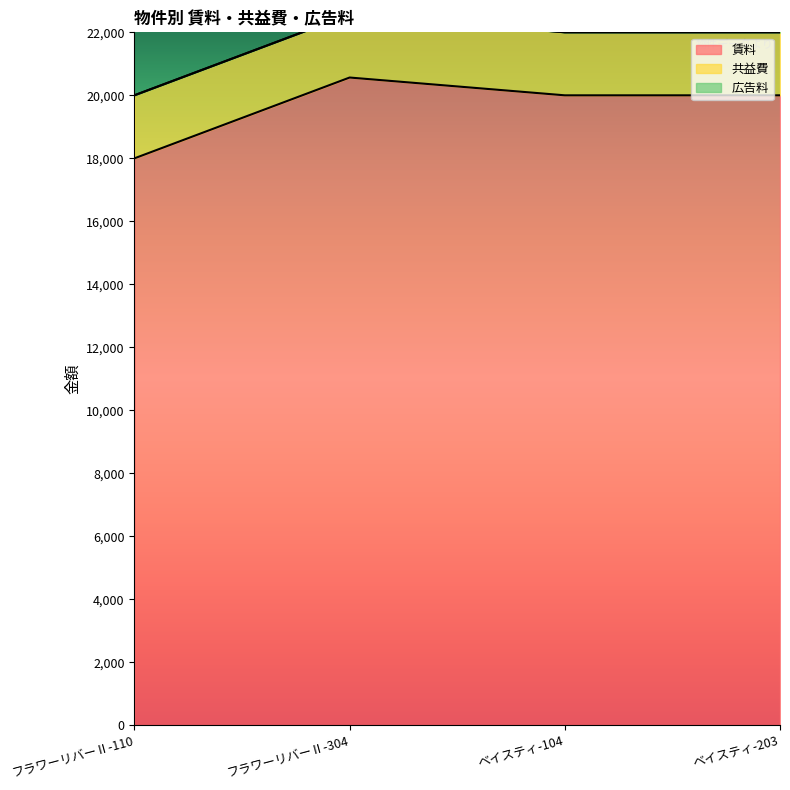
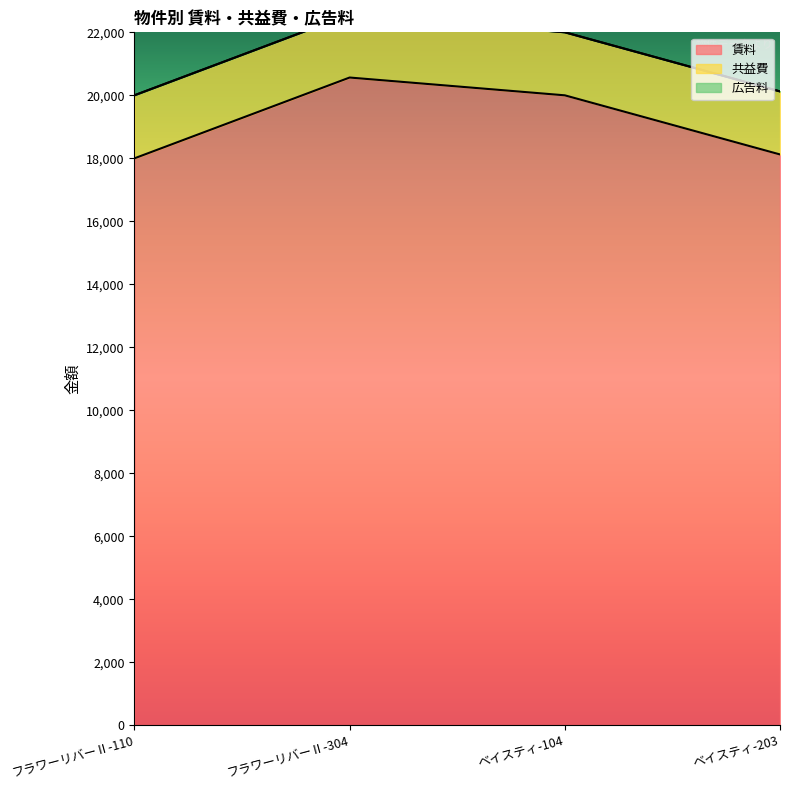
  {
    "賃料": {
      "フラワーリバーⅡ-110": "18,000",
      "フラワーリバーⅡ-304": "20,600",
      "ベイスティ-104": "20,000",
-     "ベイスティ-203": "20,000"
+     "ベイスティ-203": "18,100"
    }
  }
